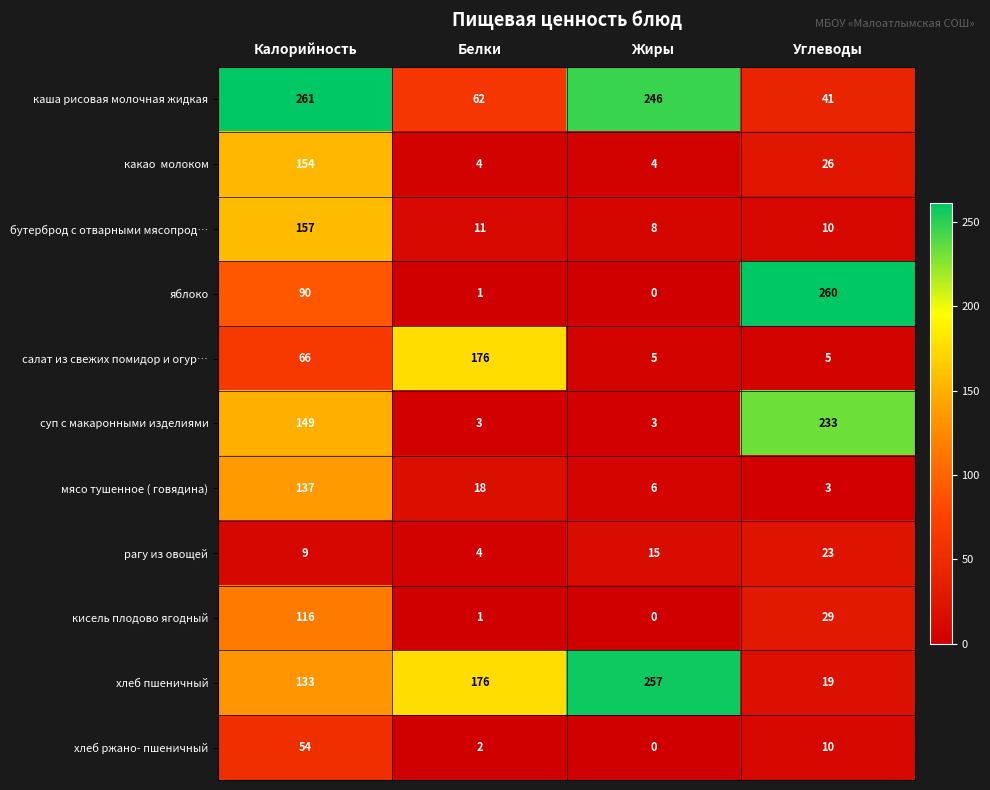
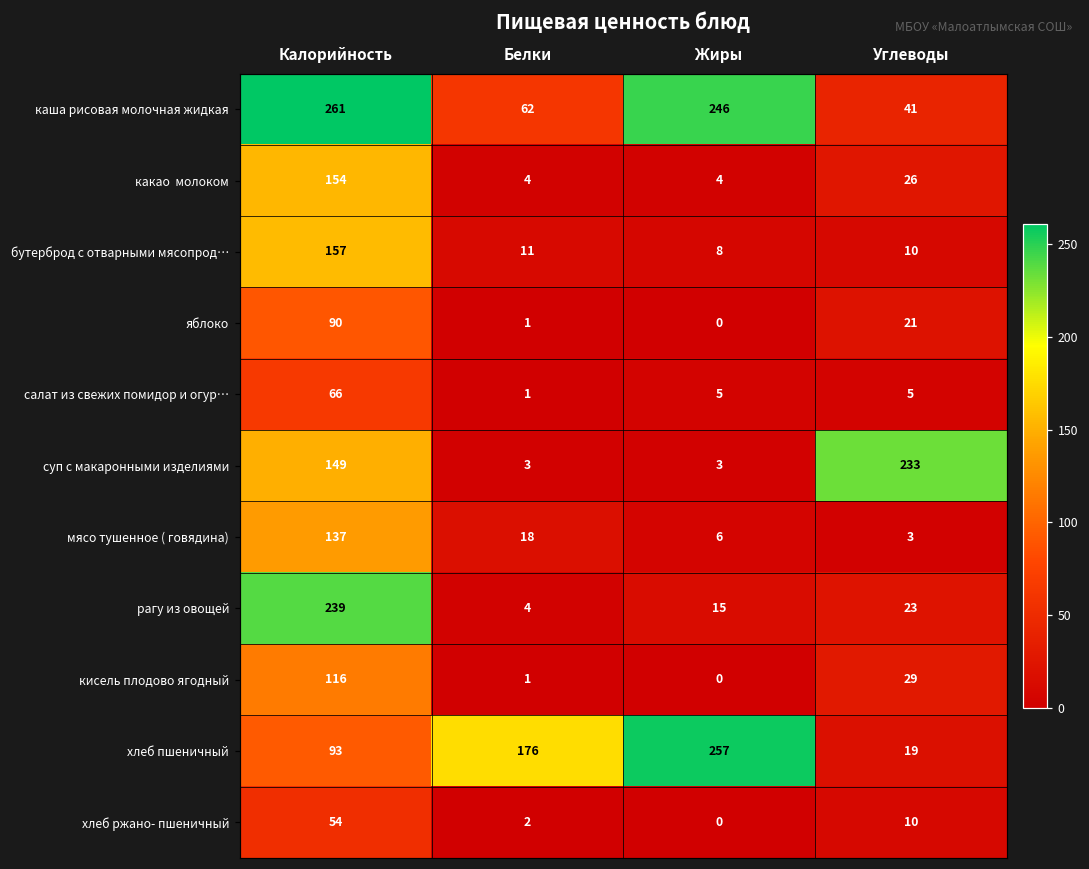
  {
    "каша рисовая молочная жидкая": {
      "Калорийность": 261,
      "Белки": 62,
      "Жиры": 246,
      "Углеводы": 41
    },
    "какао молоком": {
      "Калорийность": 154,
      "Белки": 4,
      "Жиры": 4,
      "Углеводы": 26
    },
    "бутерброд с отварными мясопрод…": {
      "Калорийность": 157,
      "Белки": 11,
      "Жиры": 8,
      "Углеводы": 10
    },
    "яблоко": {
      "Калорийность": 90,
      "Белки": 1,
      "Жиры": 0,
-     "Углеводы": 260
+     "Углеводы": 21
    },
    "салат из свежих помидор и огур…": {
      "Калорийность": 66,
-     "Белки": 176,
+     "Белки": 1,
      "Жиры": 5,
      "Углеводы": 5
    },
    "суп с макаронными изделиями": {
      "Калорийность": 149,
      "Белки": 3,
      "Жиры": 3,
      "Углеводы": 233
    },
    "мясо тушенное ( говядина)": {
      "Калорийность": 137,
      "Белки": 18,
      "Жиры": 6,
      "Углеводы": 3
    },
    "рагу из овощей": {
-     "Калорийность": 9,
+     "Калорийность": 239,
      "Белки": 4,
      "Жиры": 15,
      "Углеводы": 23
    },
    "кисель плодово ягодный": {
      "Калорийность": 116,
      "Белки": 1,
      "Жиры": 0,
      "Углеводы": 29
    },
    "хлеб пшеничный": {
-     "Калорийность": 133,
+     "Калорийность": 93,
      "Белки": 176,
      "Жиры": 257,
      "Углеводы": 19
    },
    "хлеб ржано- пшеничный": {
      "Калорийность": 54,
      "Белки": 2,
      "Жиры": 0,
      "Углеводы": 10
    }
  }
